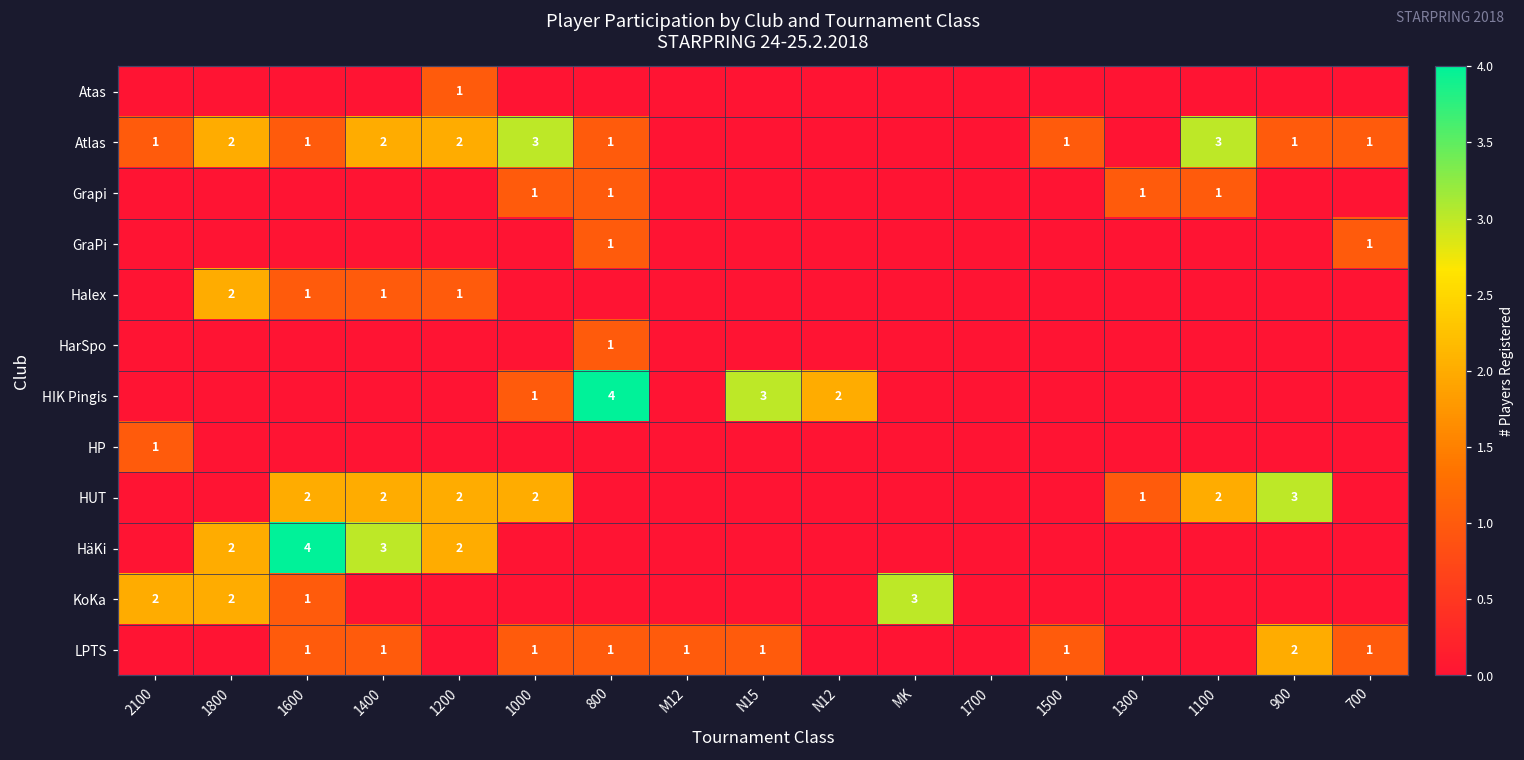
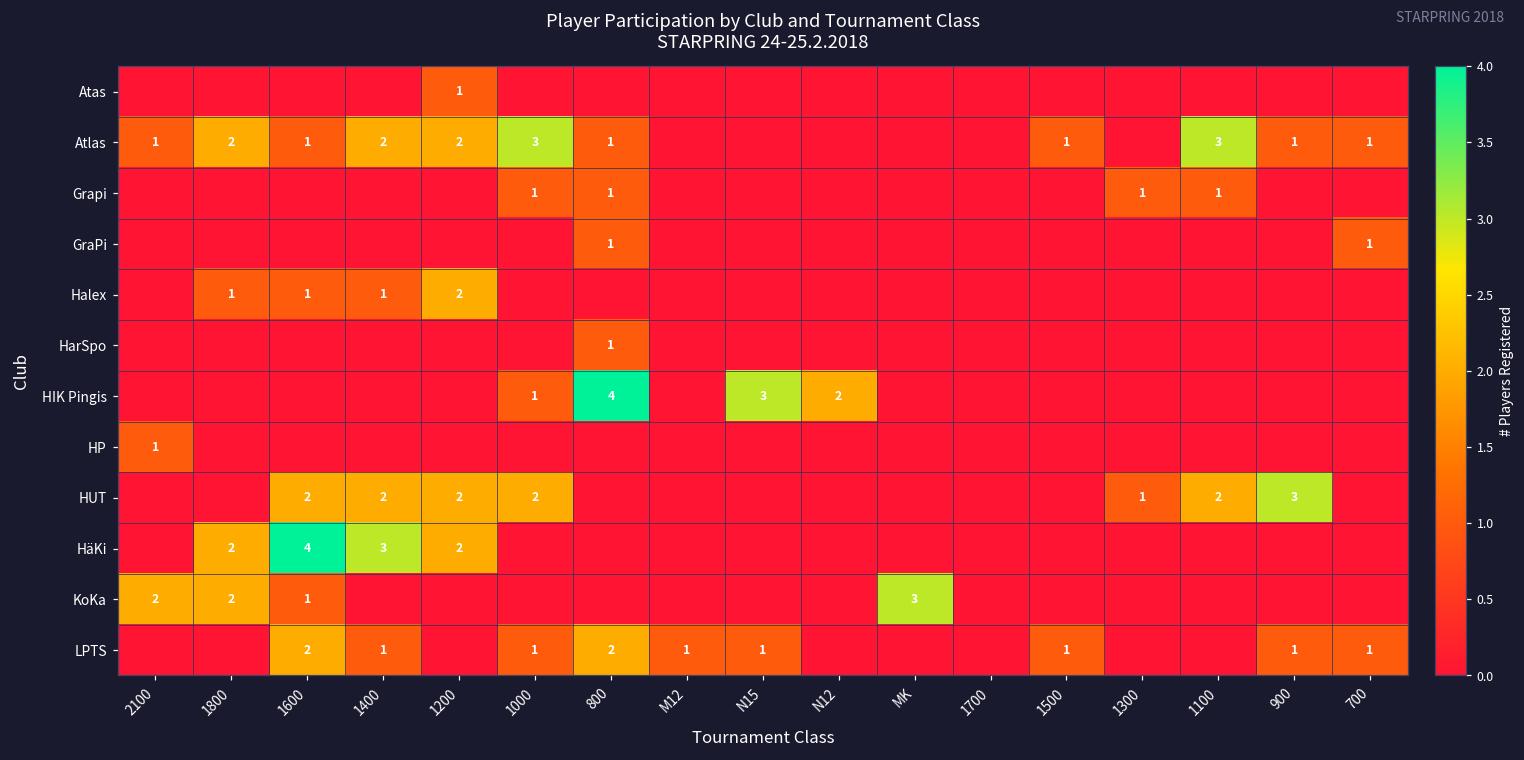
  {
    "Atas": {
      "1200": 1
    },
    "Atlas": {
      "2100": 1,
      "1800": 2,
      "1600": 1,
      "1400": 2,
      "1200": 2,
      "1000": 3,
      "800": 1,
      "1500": 1,
      "1100": 3,
      "900": 1,
      "700": 1
    },
    "Grapi": {
      "1000": 1,
      "800": 1,
      "1300": 1,
      "1100": 1
    },
    "GraPi": {
      "800": 1,
      "700": 1
    },
    "Halex": {
-     "1800": 2,
+     "1800": 1,
      "1600": 1,
      "1400": 1,
-     "1200": 1
+     "1200": 2
    },
    "HarSpo": {
      "800": 1
    },
    "HIK Pingis": {
      "1000": 1,
      "800": 4,
      "N15": 3,
      "N12": 2
    },
    "HP": {
      "2100": 1
    },
    "HUT": {
      "1600": 2,
      "1400": 2,
      "1200": 2,
      "1000": 2,
      "1300": 1,
      "1100": 2,
      "900": 3
    },
    "HäKi": {
      "1800": 2,
      "1600": 4,
      "1400": 3,
      "1200": 2
    },
    "KoKa": {
      "2100": 2,
      "1800": 2,
      "1600": 1,
      "MK": 3
    },
    "LPTS": {
-     "1600": 1,
+     "1600": 2,
      "1400": 1,
      "1000": 1,
-     "800": 1,
+     "800": 2,
      "M12": 1,
      "N15": 1,
      "1500": 1,
-     "900": 2,
+     "900": 1,
      "700": 1
    }
  }
